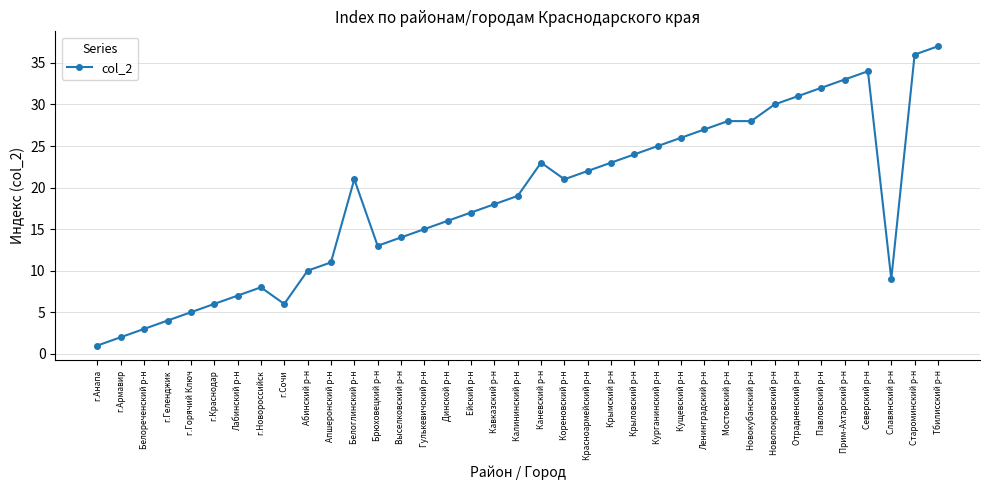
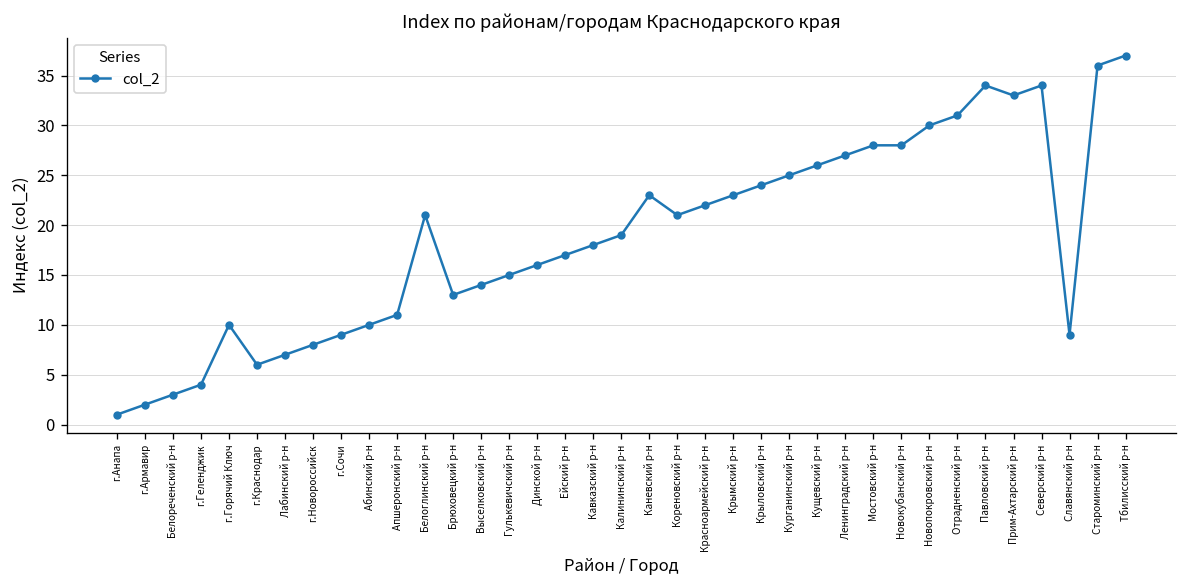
  {
    "г.Анапа": 1,
    "г.Армавир": 2,
    "Белореченский р-н": 3,
    "г.Геленджик": 4,
-   "г.Горячий Ключ": 5,
+   "г.Горячий Ключ": 10,
    "г.Краснодар": 6,
    "Лабинский р-н": 7,
    "г.Новороссийск": 8,
-   "г.Сочи": 6,
+   "г.Сочи": 9,
    "Абинский р-н": 10,
    "Апшеронский р-н": 11,
    "Белоглинский р-н": 21,
    "Брюховецкий р-н": 13,
    "Выселковский р-н": 14,
    "Гулькевичский р-н": 15,
    "Динской р-н": 16,
    "Ейский р-н": 17,
    "Кавказский р-н": 18,
    "Калининский р-н": 19,
    "Каневский р-н": 23,
    "Кореновский р-н": 21,
    "Красноармейский р-н": 22,
    "Крымский р-н": 23,
    "Крыловский р-н": 24,
    "Курганинский р-н": 25,
    "Кущевский р-н": 26,
    "Ленинградский р-н": 27,
    "Мостовский р-н": 28,
    "Новокубанский р-н": 28,
    "Новопокровский р-н": 30,
    "Отрадненский р-н": 31,
-   "Павловский р-н": 32,
+   "Павловский р-н": 34,
    "Прим-Ахтарский р-н": 33,
    "Северский р-н": 34,
    "Славянский р-н": 9,
    "Староминский р-н": 36,
    "Тбилисский р-н": 37
  }
